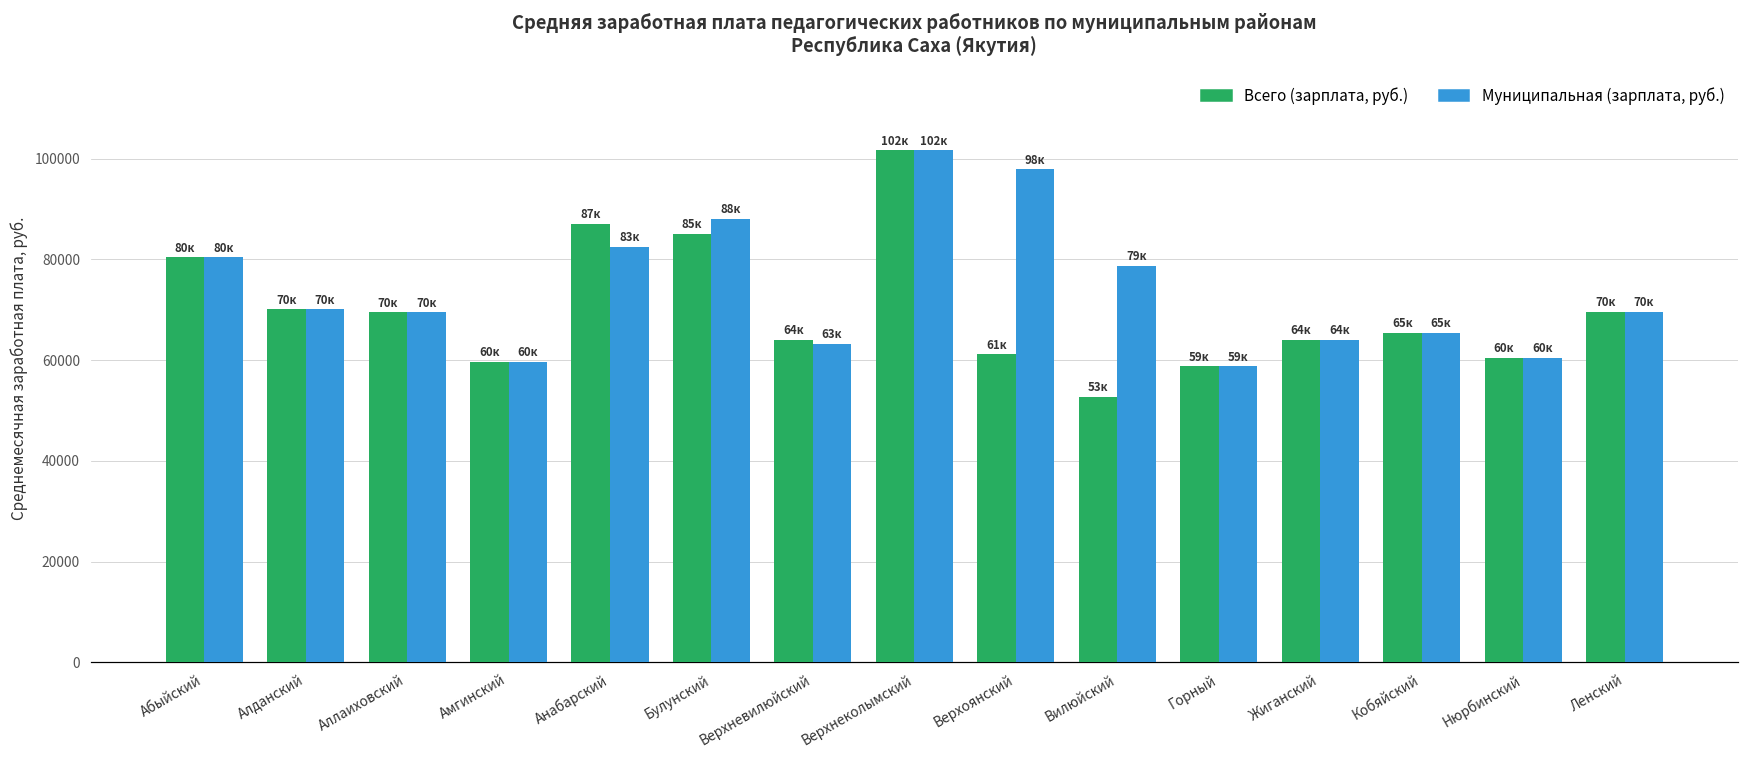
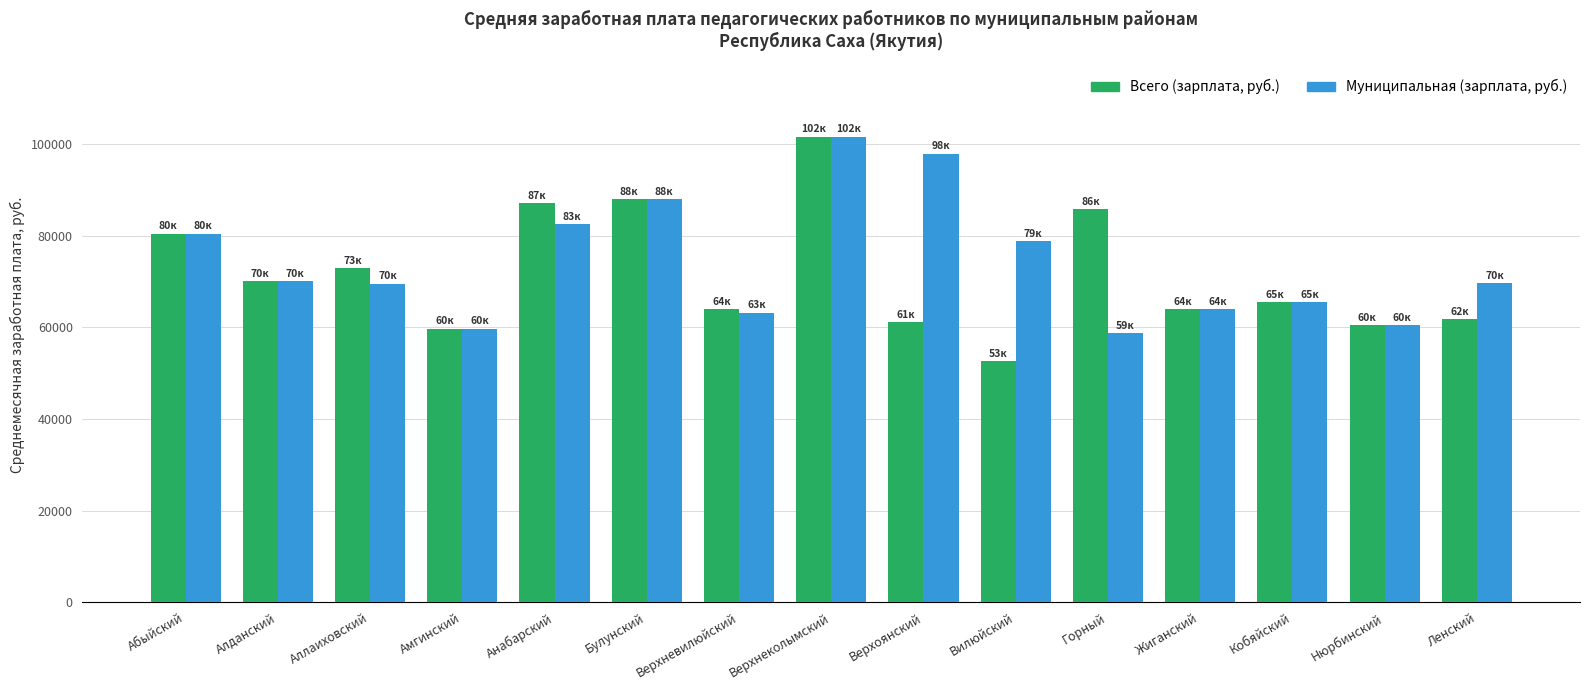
  {
    "Всего (зарплата, руб.)": {
-     "Аллаиховский": "70к",
-     "Булунский": "85к",
-     "Горный": "59к",
-     "Ленский": "70к"
+     "Аллаиховский": "73к",
+     "Булунский": "88к",
+     "Горный": "86к",
+     "Ленский": "62к"
    }
  }
